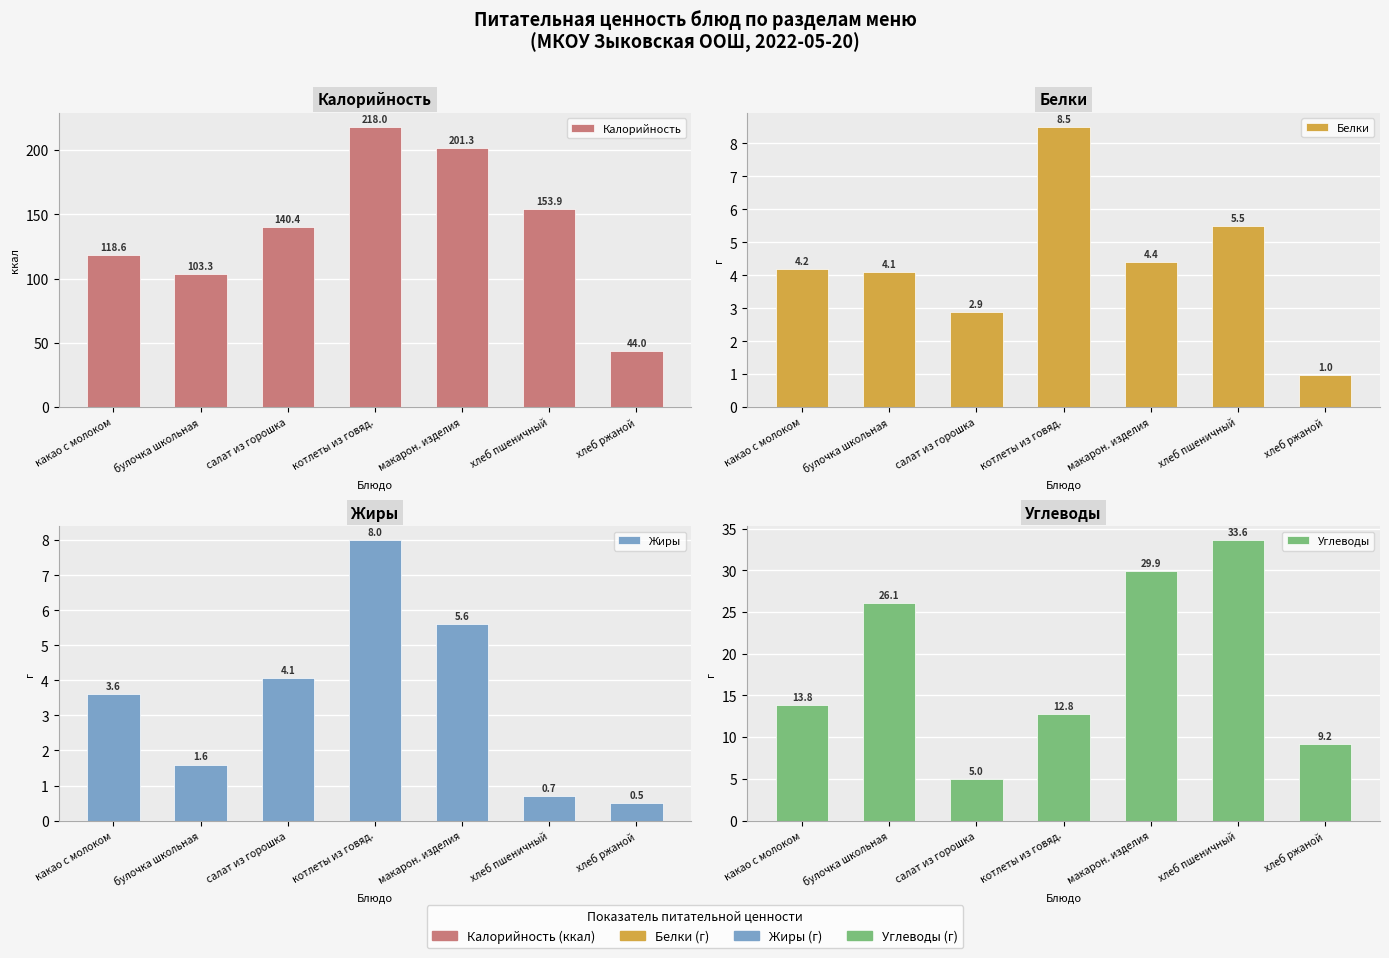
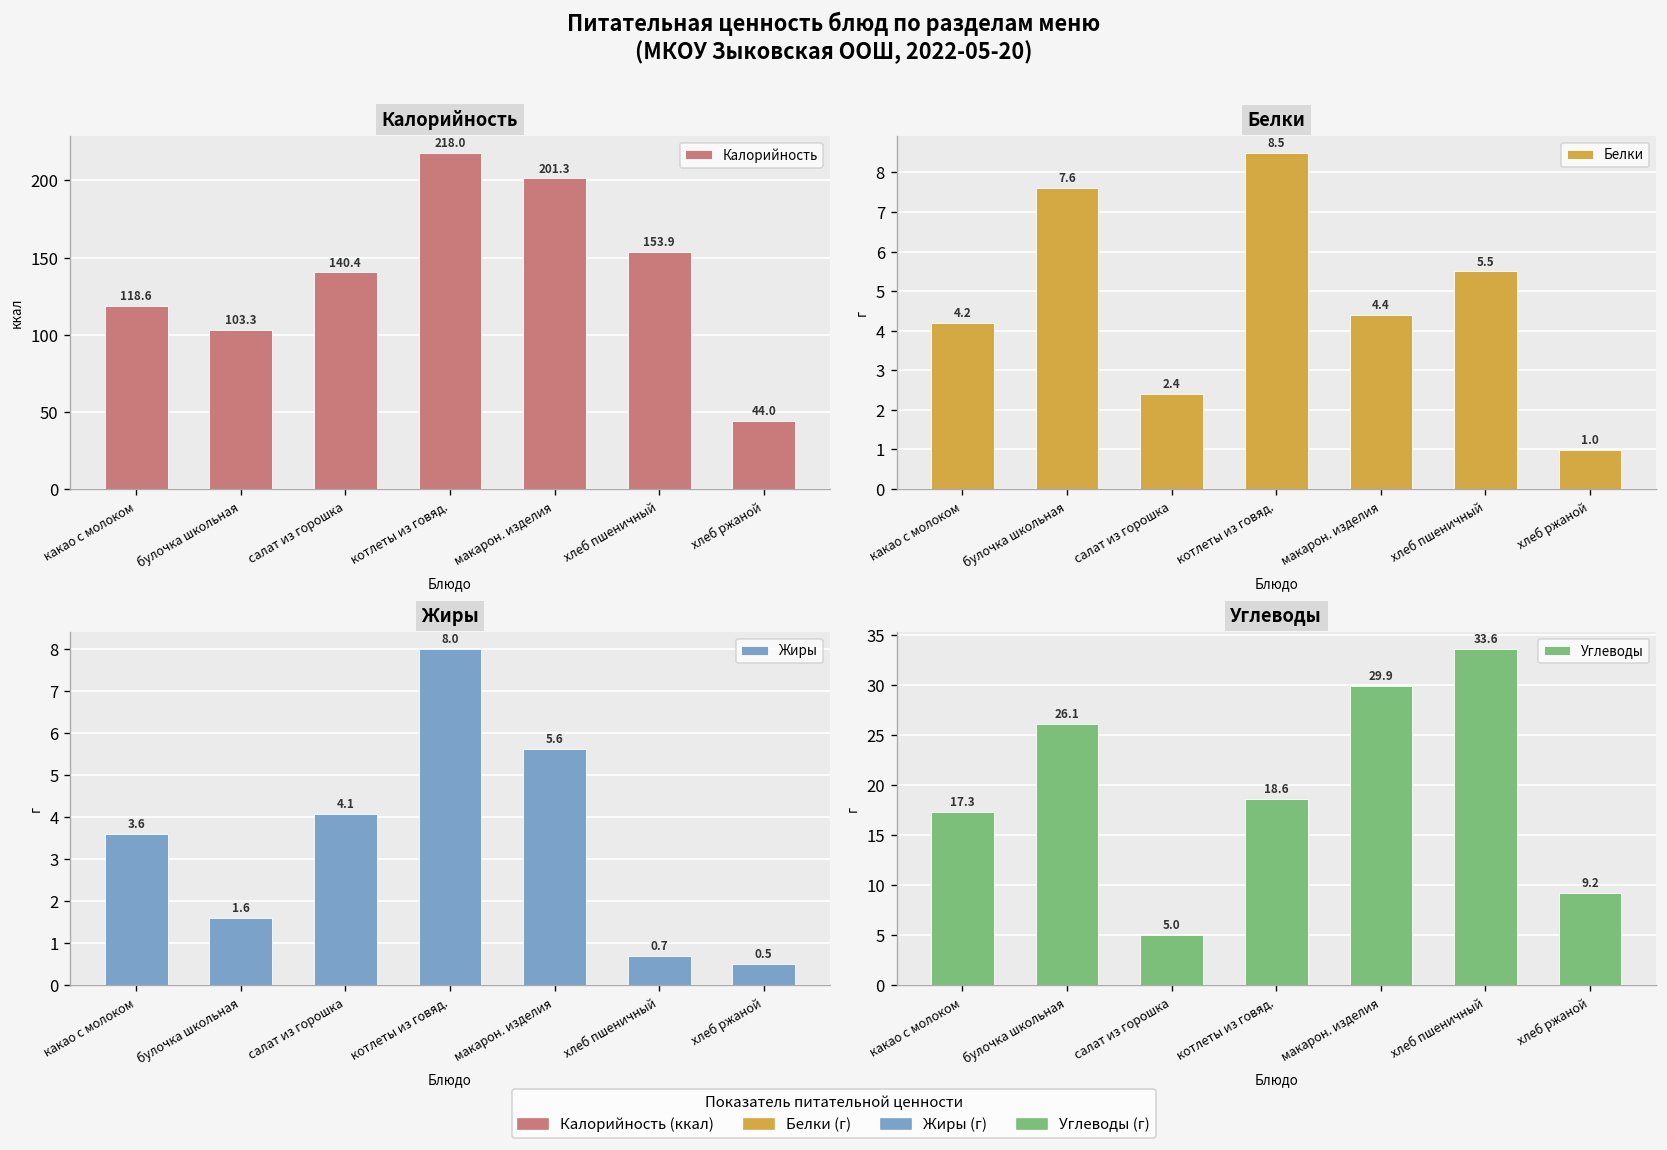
  {
    "Калорийность": {
      "какао с молоком": 118.6,
      "булочка школьная": 103.3,
      "салат из горошка": 140.4,
      "котлеты из говяд.": 218.0,
      "макарон. изделия": 201.3,
      "хлеб пшеничный": 153.9,
      "хлеб ржаной": 44.0
    },
    "Белки": {
      "какао с молоком": 4.2,
-     "булочка школьная": 4.1,
-     "салат из горошка": 2.9,
+     "булочка школьная": 7.6,
+     "салат из горошка": 2.4,
      "котлеты из говяд.": 8.5,
      "макарон. изделия": 4.4,
      "хлеб пшеничный": 5.5,
      "хлеб ржаной": 1.0
    },
    "Жиры": {
      "какао с молоком": 3.6,
      "булочка школьная": 1.6,
      "салат из горошка": 4.1,
      "котлеты из говяд.": 8.0,
      "макарон. изделия": 5.6,
      "хлеб пшеничный": 0.7,
      "хлеб ржаной": 0.5
    },
    "Углеводы": {
-     "какао с молоком": 13.8,
+     "какао с молоком": 17.3,
      "булочка школьная": 26.1,
      "салат из горошка": 5.0,
-     "котлеты из говяд.": 12.8,
+     "котлеты из говяд.": 18.6,
      "макарон. изделия": 29.9,
      "хлеб пшеничный": 33.6,
      "хлеб ржаной": 9.2
    }
  }
